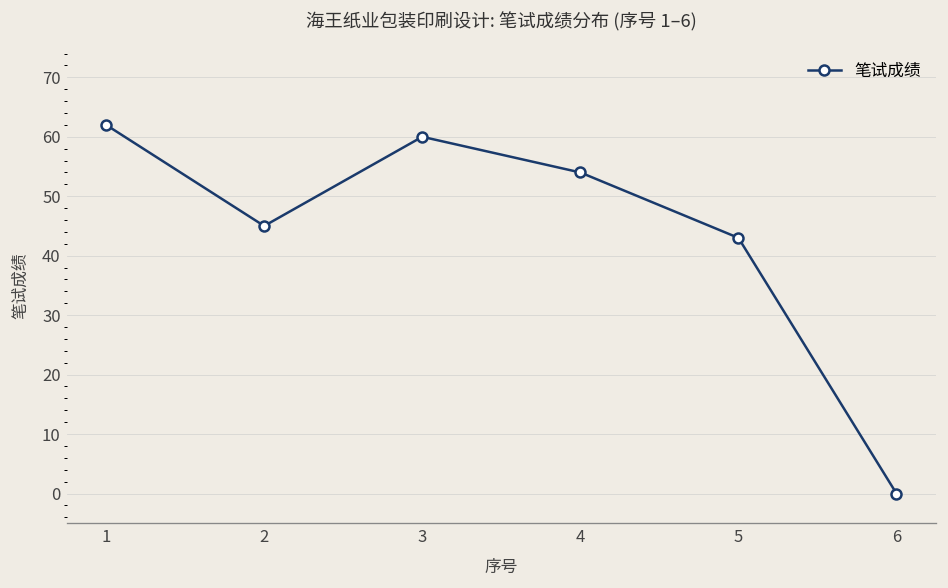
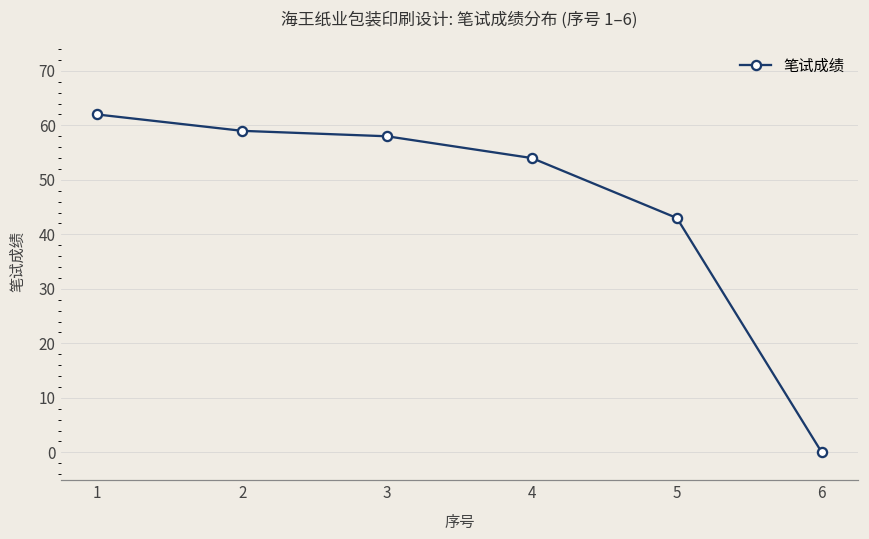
  {
    "1": 62,
-   "2": 45,
-   "3": 60,
+   "2": 59,
+   "3": 58,
    "4": 54,
    "5": 43,
    "6": 0
  }
